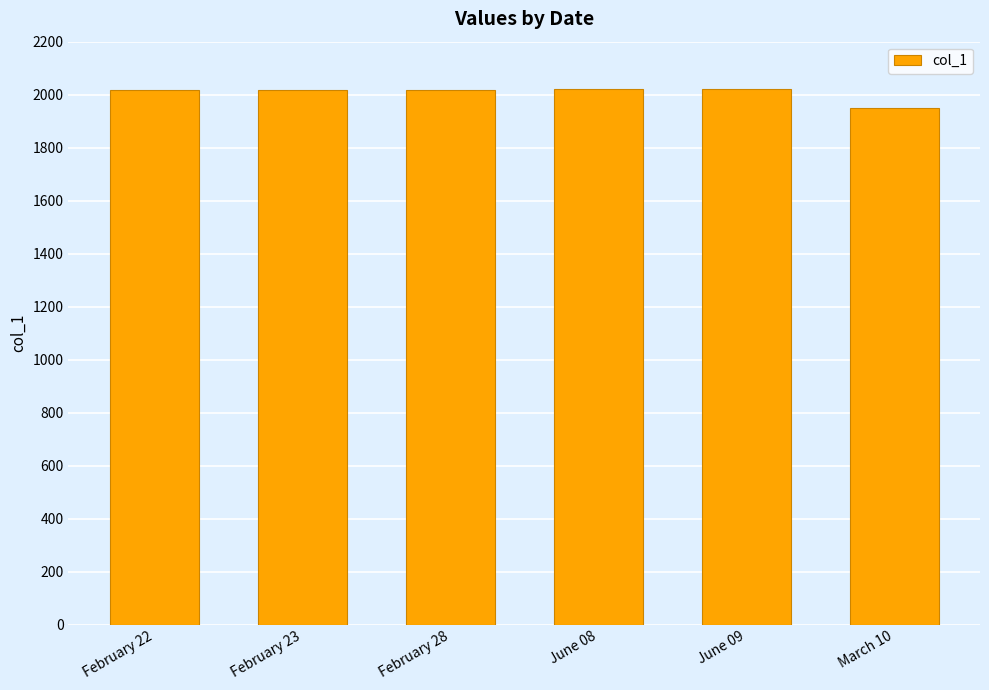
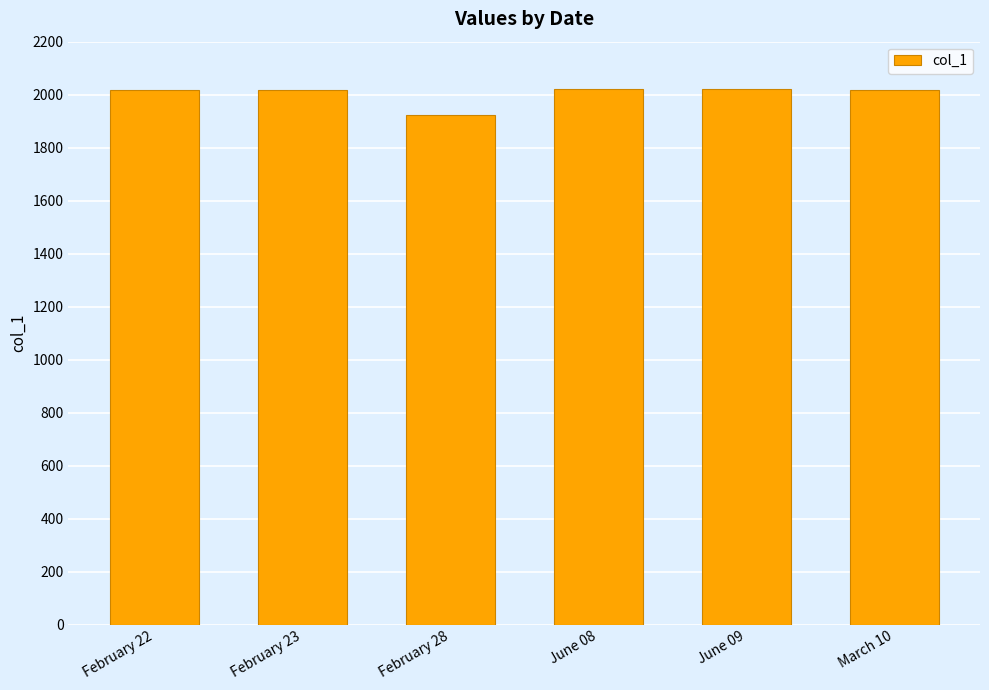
  {
    "February 22": 2020,
    "February 23": 2020,
-   "February 28": 2020,
+   "February 28": 1920,
    "June 08": 2020,
    "June 09": 2020,
-   "March 10": 1950
+   "March 10": 2020
  }
